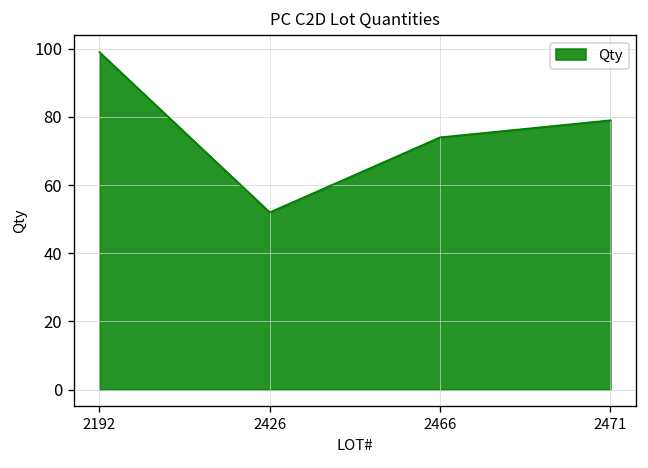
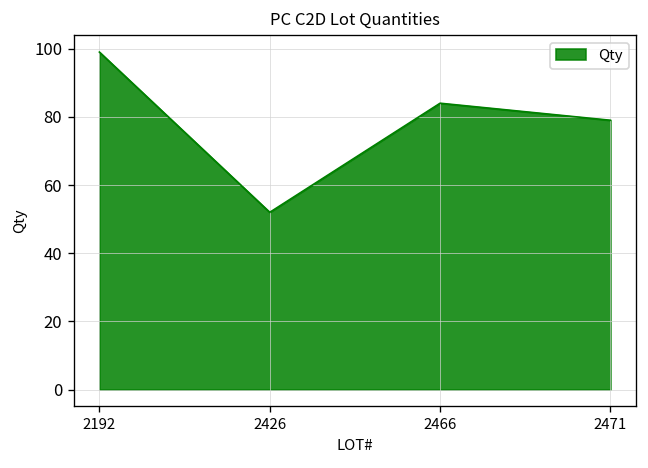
  {
    "2192": 99,
    "2426": 52,
-   "2466": 74,
+   "2466": 84,
    "2471": 79
  }
